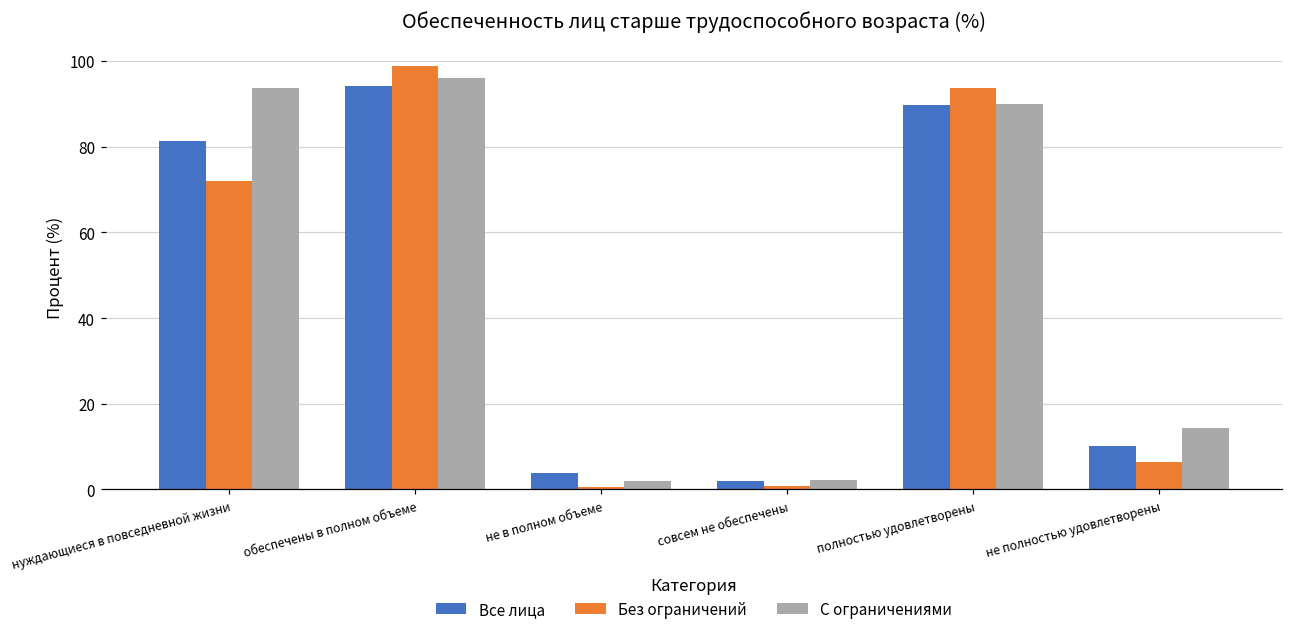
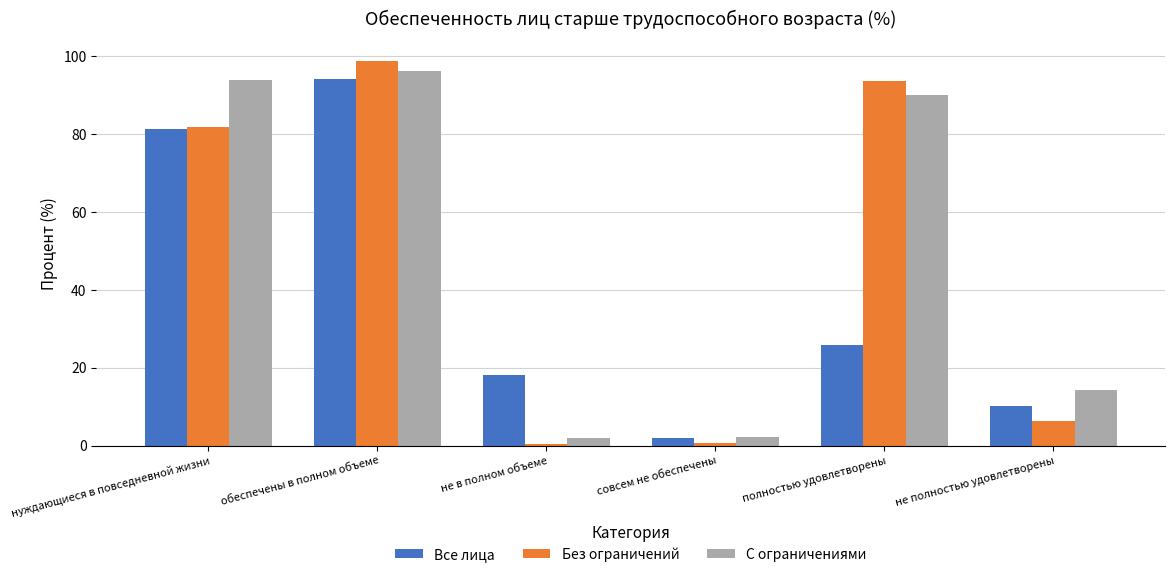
  {
    "Все лица": {
      "нуждающиеся в повседневной жизни": 81,
      "обеспечены в полном объеме": 94,
-     "не в полном объеме": 4,
+     "не в полном объеме": 18,
      "совсем не обеспечены": 2,
-     "полностью удовлетворены": 90,
+     "полностью удовлетворены": 26,
      "не полностью удовлетворены": 10
    },
    "Без ограничений": {
-     "нуждающиеся в повседневной жизни": 72,
+     "нуждающиеся в повседневной жизни": 82,
      "обеспечены в полном объеме": 99,
      "совсем не обеспечены": 1,
      "полностью удовлетворены": 94,
      "не полностью удовлетворены": 6
    },
    "С ограничениями": {
      "нуждающиеся в повседневной жизни": 94,
      "обеспечены в полном объеме": 96,
      "не в полном объеме": 2,
      "совсем не обеспечены": 2,
      "полностью удовлетворены": 90,
      "не полностью удовлетворены": 14
    }
  }
